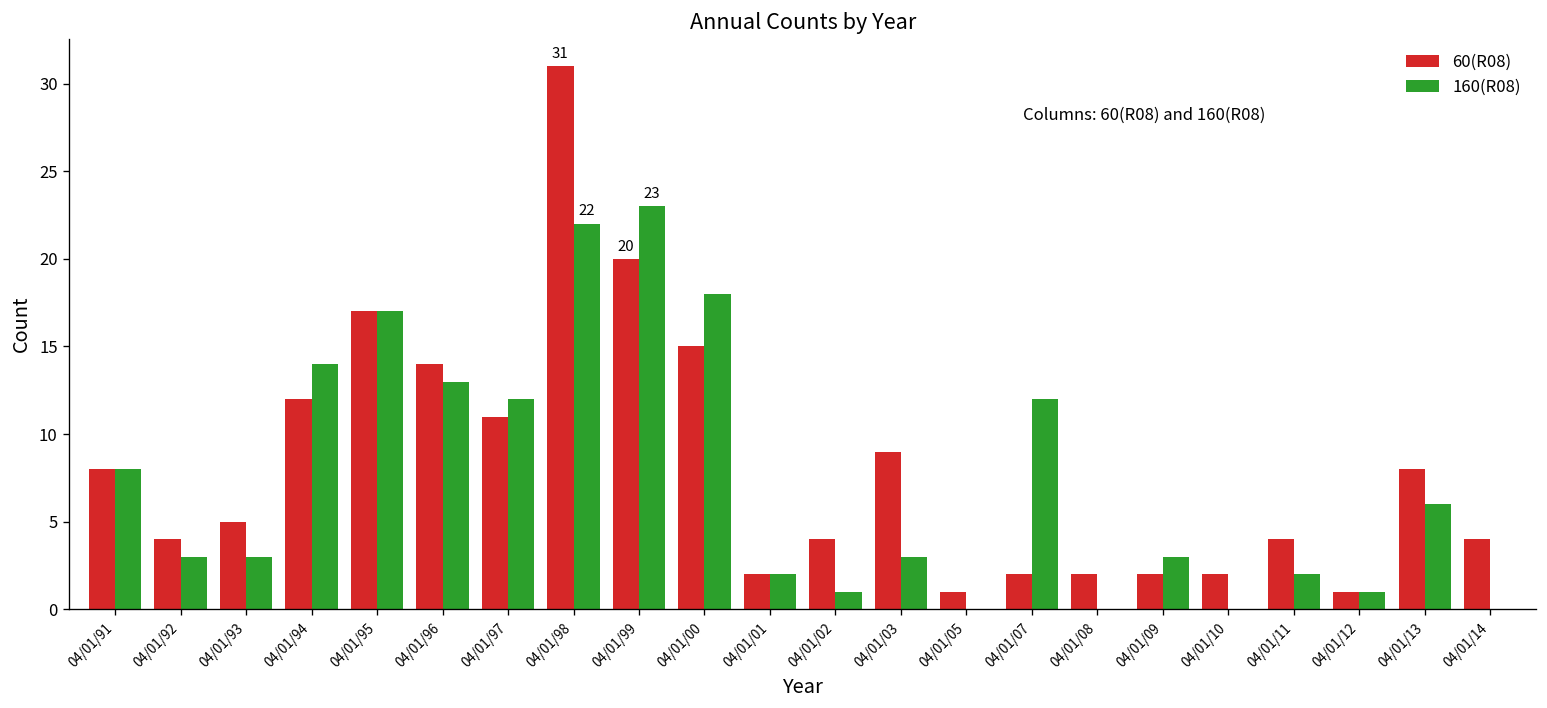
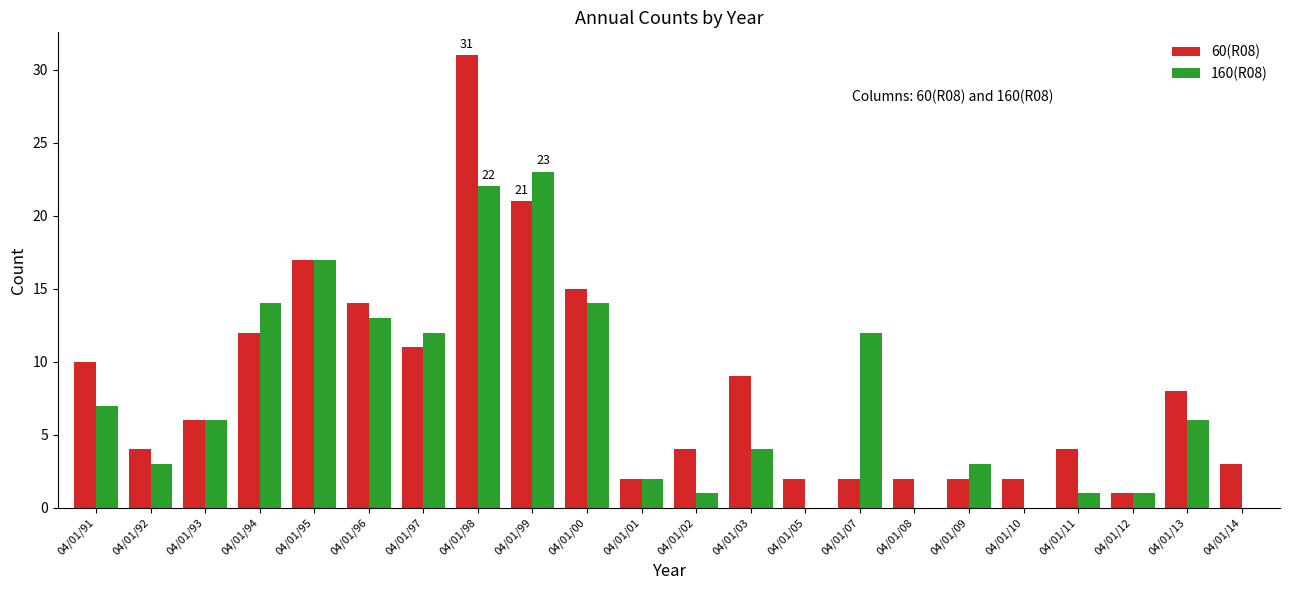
  {
    "60(R08)": {
-     "04/01/91": 8,
-     "04/01/93": 5,
+     "04/01/91": 10,
+     "04/01/93": 6,
      "04/01/98": 31,
-     "04/01/99": 20,
-     "04/01/05": 1,
-     "04/01/14": 4
+     "04/01/99": 21,
+     "04/01/05": 2,
+     "04/01/14": 3
    },
    "160(R08)": {
-     "04/01/91": 8,
+     "04/01/91": 7,
      "04/01/92": 3,
-     "04/01/93": 3,
+     "04/01/93": 6,
      "04/01/94": 14,
      "04/01/95": 17,
      "04/01/96": 13,
      "04/01/97": 12,
-     "04/01/00": 18,
+     "04/01/00": 14,
      "04/01/01": 2,
      "04/01/02": 1,
-     "04/01/03": 3,
+     "04/01/03": 4,
      "04/01/05": 0,
      "04/01/07": 12,
      "04/01/08": 0,
      "04/01/09": 3,
      "04/01/10": 0,
-     "04/01/11": 2,
+     "04/01/11": 1,
      "04/01/12": 1,
      "04/01/13": 6,
      "04/01/14": 0
    }
  }
